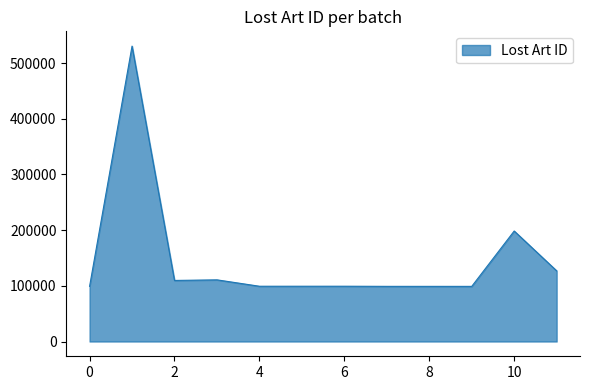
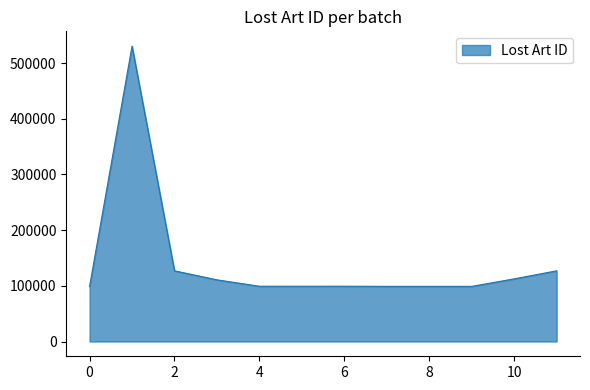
  {
    "0": 100000,
-   "2": 110000,
+   "2": 130000,
    "4": 100000,
    "6": 100000,
    "8": 100000,
-   "10": 200000
+   "10": 110000
  }
